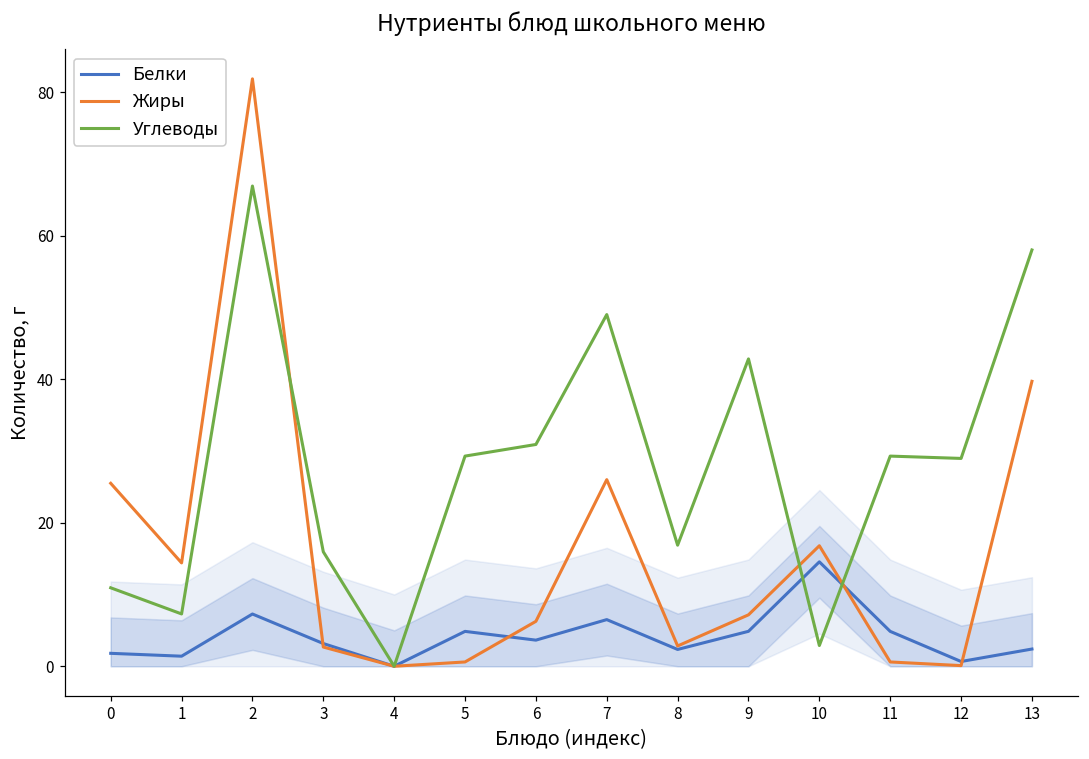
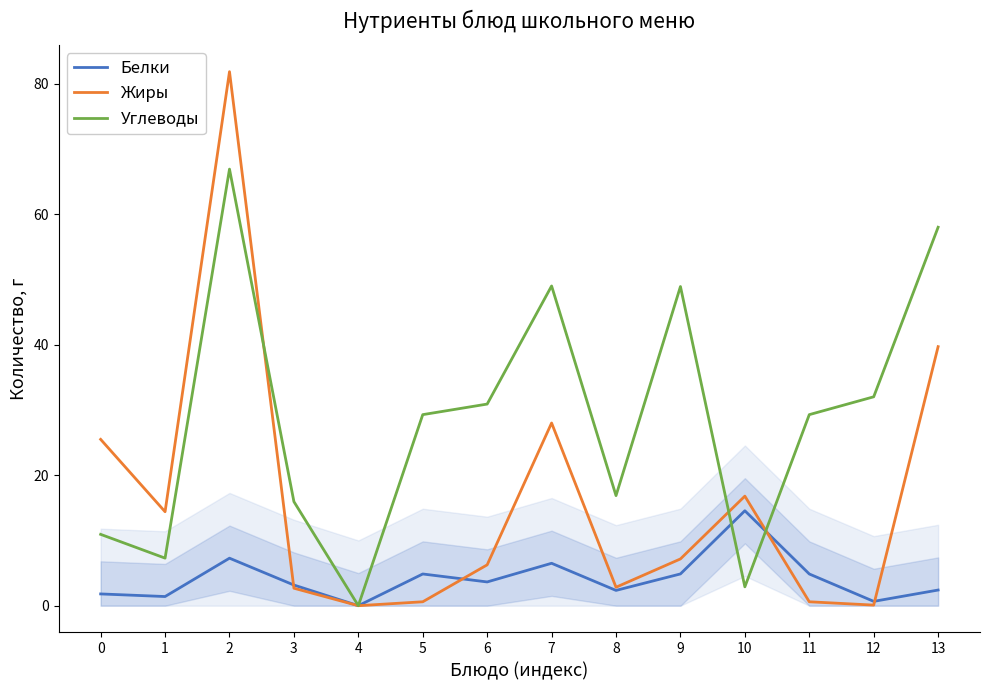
  {
    "Жиры": {
      "0": 25,
      "1": 14,
      "2": 82,
      "3": 3,
      "5": 1,
      "6": 6,
-     "7": 26,
+     "7": 28,
      "8": 3,
      "9": 7,
      "10": 17,
      "11": 1,
      "12": 0,
      "13": 40
    },
    "Углеводы": {
      "0": 11,
      "1": 7,
      "2": 67,
      "3": 16,
      "5": 29,
      "6": 31,
      "7": 49,
      "8": 17,
-     "9": 43,
+     "9": 49,
      "10": 3,
      "11": 29,
-     "12": 29,
+     "12": 32,
      "13": 58
    }
  }
